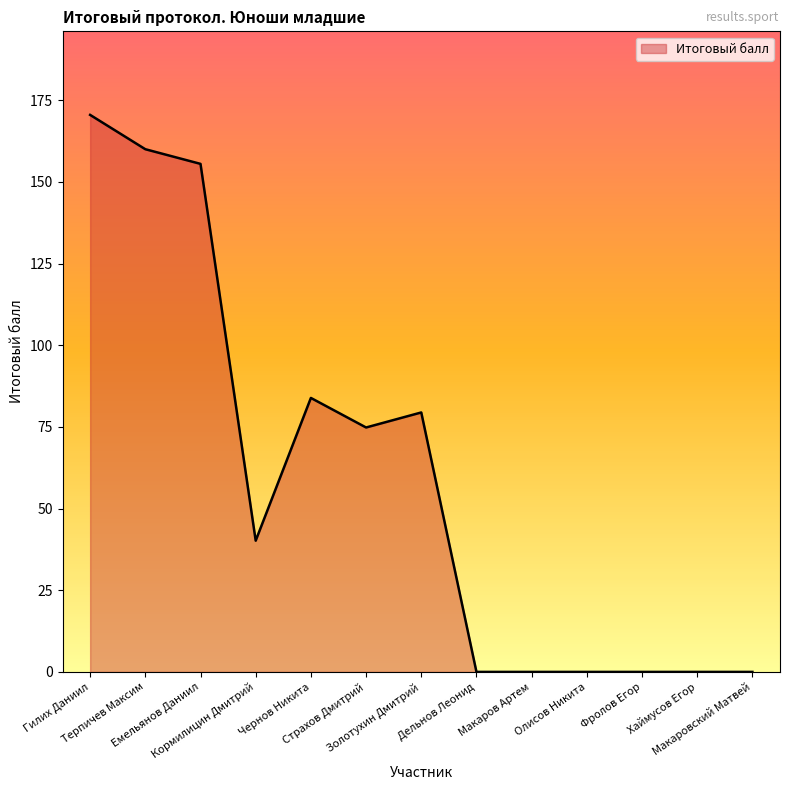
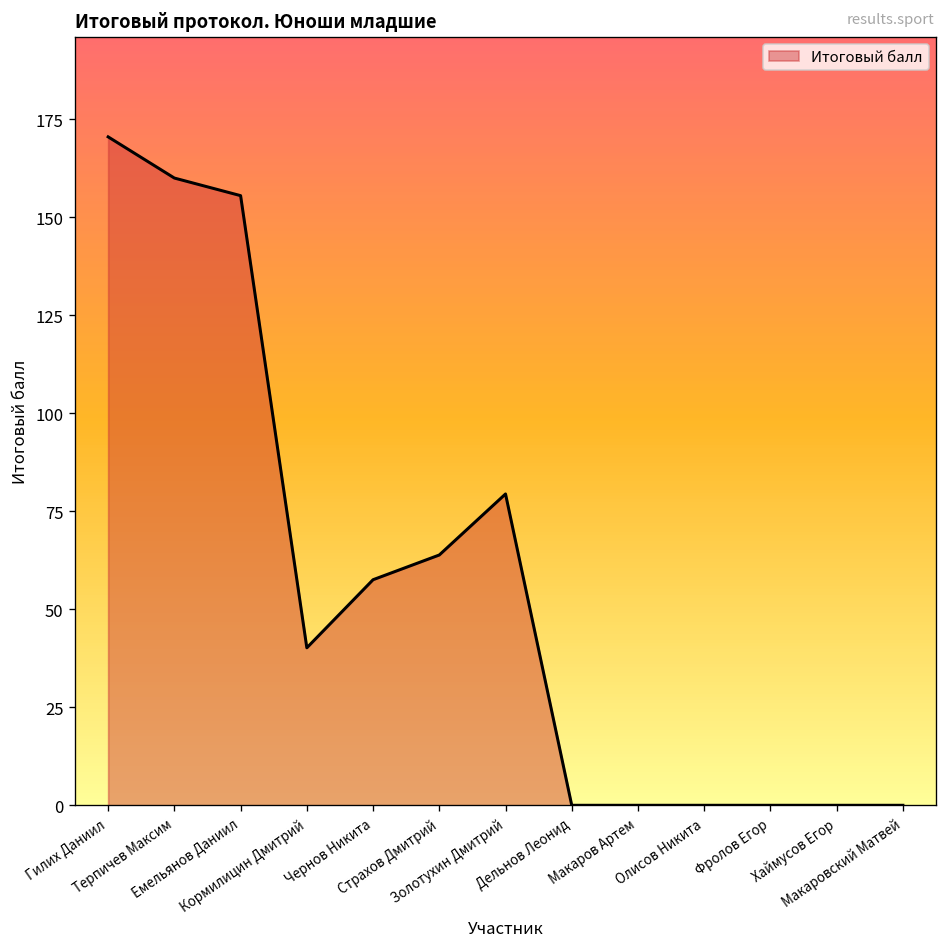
  {
    "Гилих Даниил": 170,
    "Терпичев Максим": 160,
    "Емельянов Даниил": 156,
    "Кормилицин Дмитрий": 40,
-   "Чернов Никита": 84,
-   "Страхов Дмитрий": 75,
+   "Чернов Никита": 58,
+   "Страхов Дмитрий": 64,
    "Золотухин Дмитрий": 79,
    "Дельнов Леонид": 0,
    "Макаров Артем": 0,
    "Олисов Никита": 0,
    "Фролов Егор": 0,
    "Хаймусов Егор": 0,
    "Макаровский Матвей": 0
  }
